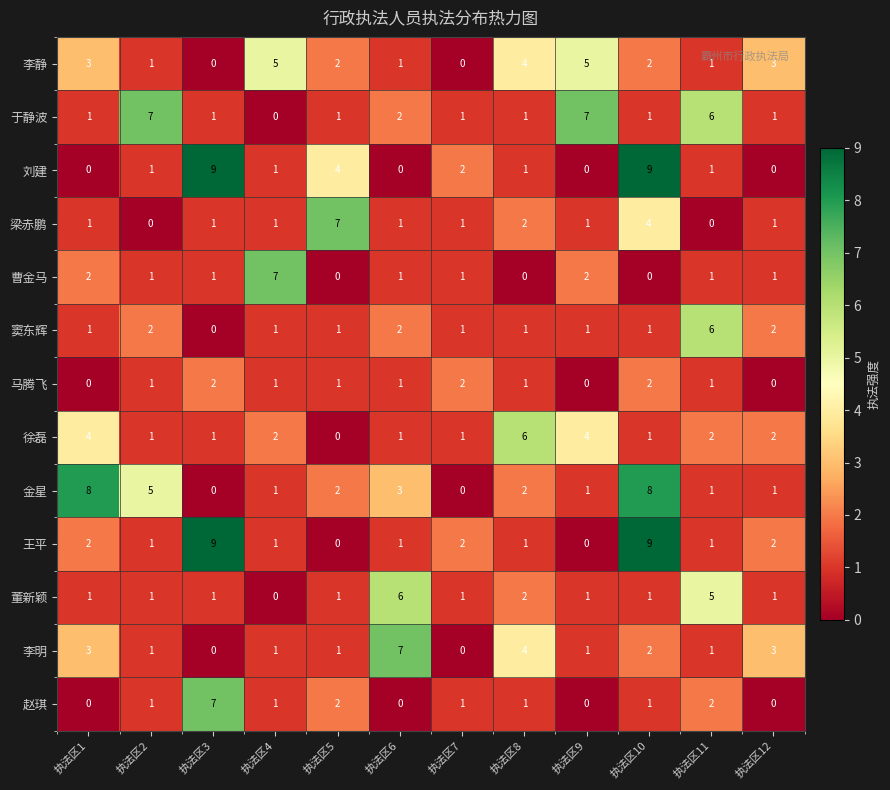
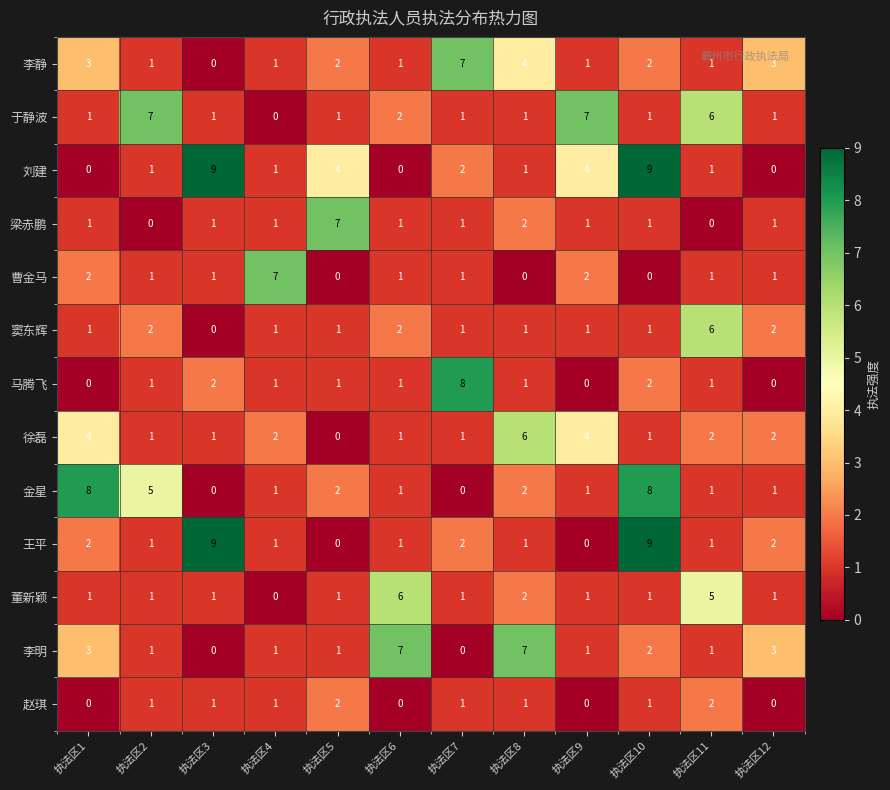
  {
    "李静": {
      "执法区1": 3,
      "执法区2": 1,
      "执法区3": 0,
-     "执法区4": 5,
+     "执法区4": 1,
      "执法区5": 2,
      "执法区6": 1,
-     "执法区7": 0,
+     "执法区7": 7,
      "执法区8": 4,
-     "执法区9": 5,
+     "执法区9": 1,
      "执法区10": 2
    },
    "于静波": {
      "执法区1": 1,
      "执法区2": 7,
      "执法区3": 1,
      "执法区4": 0,
      "执法区5": 1,
      "执法区6": 2,
      "执法区7": 1,
      "执法区8": 1,
      "执法区9": 7,
      "执法区10": 1,
      "执法区11": 6,
      "执法区12": 1
    },
    "刘建": {
      "执法区1": 0,
      "执法区2": 1,
      "执法区3": 9,
      "执法区4": 1,
      "执法区5": 4,
      "执法区6": 0,
      "执法区7": 2,
      "执法区8": 1,
-     "执法区9": 0,
+     "执法区9": 4,
      "执法区10": 9,
      "执法区11": 1,
      "执法区12": 0
    },
    "梁赤鹏": {
      "执法区1": 1,
      "执法区2": 0,
      "执法区3": 1,
      "执法区4": 1,
      "执法区5": 7,
      "执法区6": 1,
      "执法区7": 1,
      "执法区8": 2,
      "执法区9": 1,
-     "执法区10": 4,
+     "执法区10": 1,
      "执法区11": 0,
      "执法区12": 1
    },
    "曹金马": {
      "执法区1": 2,
      "执法区2": 1,
      "执法区3": 1,
      "执法区4": 7,
      "执法区5": 0,
      "执法区6": 1,
      "执法区7": 1,
      "执法区8": 0,
      "执法区9": 2,
      "执法区10": 0,
      "执法区11": 1,
      "执法区12": 1
    },
    "窦东辉": {
      "执法区1": 1,
      "执法区2": 2,
      "执法区3": 0,
      "执法区4": 1,
      "执法区5": 1,
      "执法区6": 2,
      "执法区7": 1,
      "执法区8": 1,
      "执法区9": 1,
      "执法区10": 1,
      "执法区11": 6,
      "执法区12": 2
    },
    "马腾飞": {
      "执法区1": 0,
      "执法区2": 1,
      "执法区3": 2,
      "执法区4": 1,
      "执法区5": 1,
      "执法区6": 1,
-     "执法区7": 2,
+     "执法区7": 8,
      "执法区8": 1,
      "执法区9": 0,
      "执法区10": 2,
      "执法区11": 1,
      "执法区12": 0
    },
    "徐磊": {
      "执法区1": 4,
      "执法区2": 1,
      "执法区3": 1,
      "执法区4": 2,
      "执法区5": 0,
      "执法区6": 1,
      "执法区7": 1,
      "执法区8": 6,
      "执法区9": 4,
      "执法区10": 1,
      "执法区11": 2,
      "执法区12": 2
    },
    "金星": {
      "执法区1": 8,
      "执法区2": 5,
      "执法区3": 0,
      "执法区4": 1,
      "执法区5": 2,
-     "执法区6": 3,
+     "执法区6": 1,
      "执法区7": 0,
      "执法区8": 2,
      "执法区9": 1,
      "执法区10": 8,
      "执法区11": 1,
      "执法区12": 1
    },
    "王平": {
      "执法区1": 2,
      "执法区2": 1,
      "执法区3": 9,
      "执法区4": 1,
      "执法区5": 0,
      "执法区6": 1,
      "执法区7": 2,
      "执法区8": 1,
      "执法区9": 0,
      "执法区10": 9,
      "执法区11": 1,
      "执法区12": 2
    },
    "董新颖": {
      "执法区1": 1,
      "执法区2": 1,
      "执法区3": 1,
      "执法区4": 0,
      "执法区5": 1,
      "执法区6": 6,
      "执法区7": 1,
      "执法区8": 2,
      "执法区9": 1,
      "执法区10": 1,
      "执法区11": 5,
      "执法区12": 1
    },
    "李明": {
      "执法区1": 3,
      "执法区2": 1,
      "执法区3": 0,
      "执法区4": 1,
      "执法区5": 1,
      "执法区6": 7,
      "执法区7": 0,
-     "执法区8": 4,
+     "执法区8": 7,
      "执法区9": 1,
      "执法区10": 2,
      "执法区11": 1,
      "执法区12": 3
    },
    "赵琪": {
      "执法区1": 0,
      "执法区2": 1,
-     "执法区3": 7,
+     "执法区3": 1,
      "执法区4": 1,
      "执法区5": 2,
      "执法区6": 0,
      "执法区7": 1,
      "执法区8": 1,
      "执法区9": 0,
      "执法区10": 1,
      "执法区11": 2,
      "执法区12": 0
    }
  }
